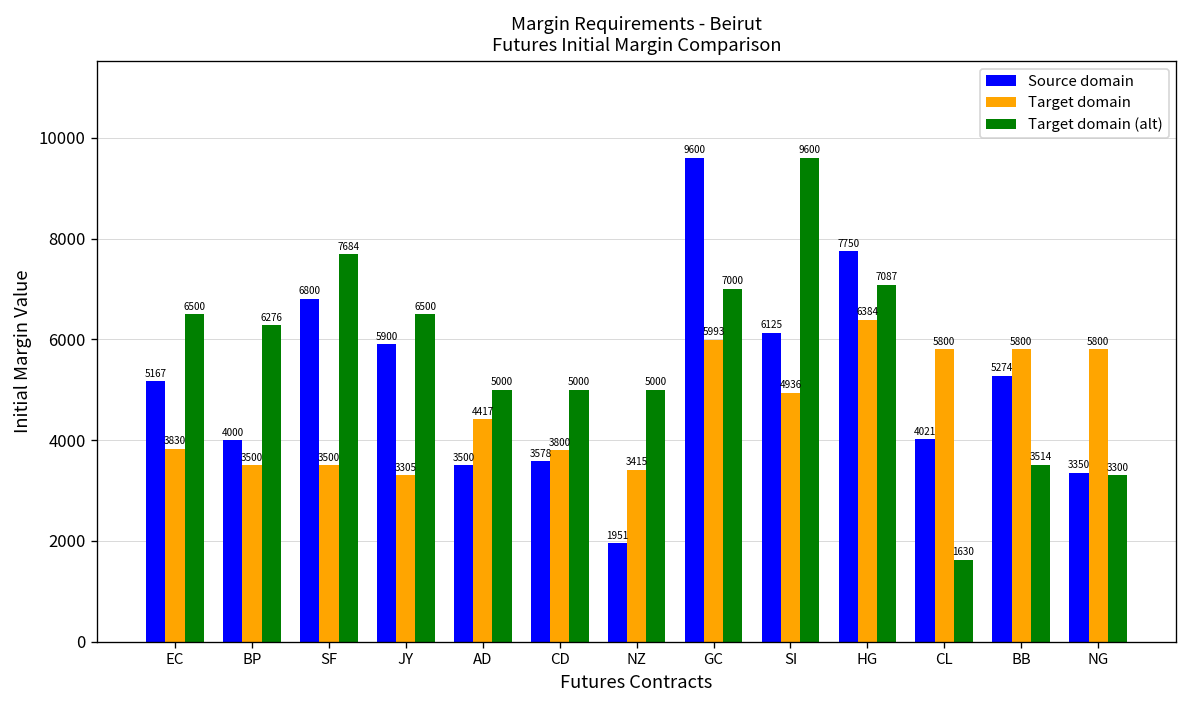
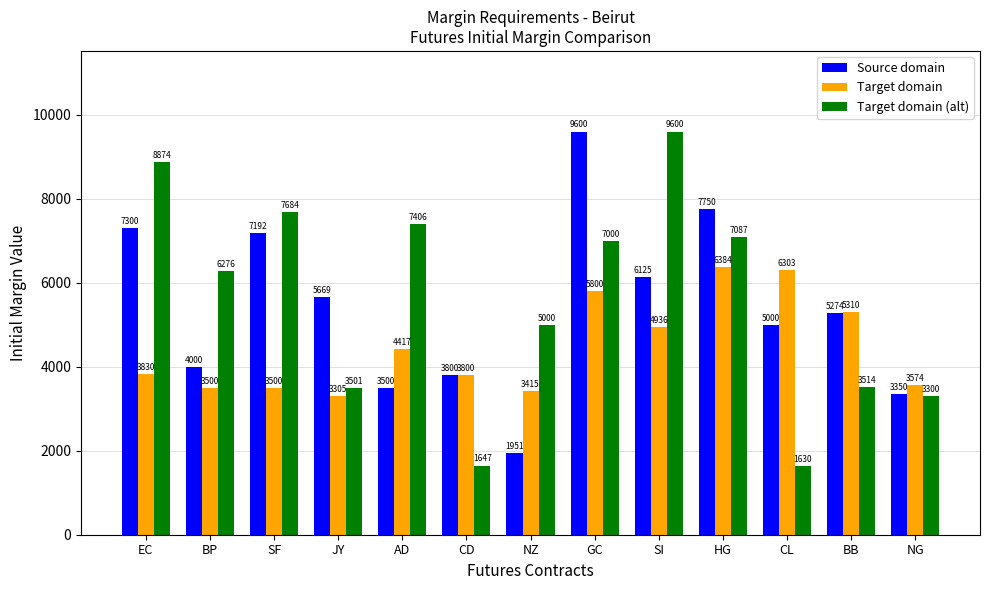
  {
    "Source domain": {
-     "EC": 5167,
+     "EC": 7300,
      "BP": 4000,
-     "SF": 6800,
-     "JY": 5900,
+     "SF": 7192,
+     "JY": 5669,
      "AD": 3500,
-     "CD": 3578,
+     "CD": 3800,
      "NZ": 1951,
      "GC": 9600,
      "SI": 6125,
      "HG": 7750,
-     "CL": 4021,
+     "CL": 5000,
      "BB": 5274,
      "NG": 3350
    },
    "Target domain": {
      "EC": 3830,
      "BP": 3500,
      "SF": 3500,
      "JY": 3305,
      "AD": 4417,
      "CD": 3800,
      "NZ": 3415,
-     "GC": 5993,
+     "GC": 5800,
      "SI": 4936,
      "HG": 6384,
-     "CL": 5800,
-     "BB": 5800,
-     "NG": 5800
+     "CL": 6303,
+     "BB": 5310,
+     "NG": 3574
    },
    "Target domain (alt)": {
-     "EC": 6500,
+     "EC": 8874,
      "BP": 6276,
      "SF": 7684,
-     "JY": 6500,
-     "AD": 5000,
-     "CD": 5000,
+     "JY": 3501,
+     "AD": 7406,
+     "CD": 1647,
      "NZ": 5000,
      "GC": 7000,
      "SI": 9600,
      "HG": 7087,
      "CL": 1630,
      "BB": 3514,
      "NG": 3300
    }
  }
